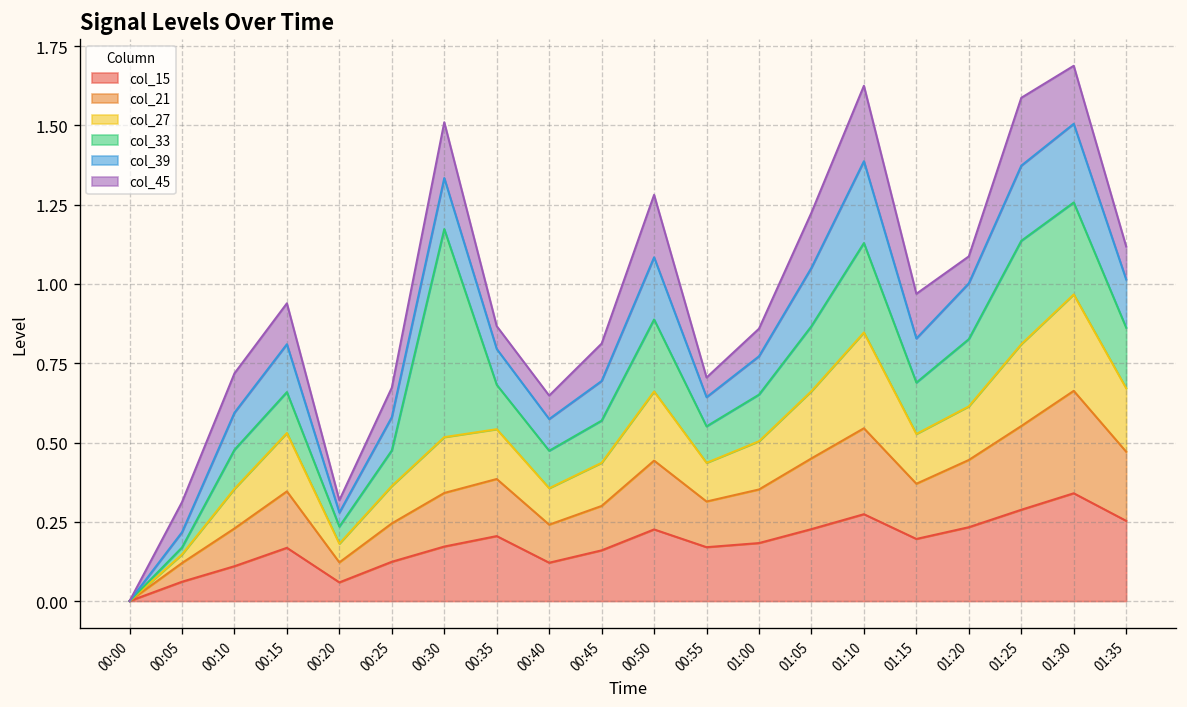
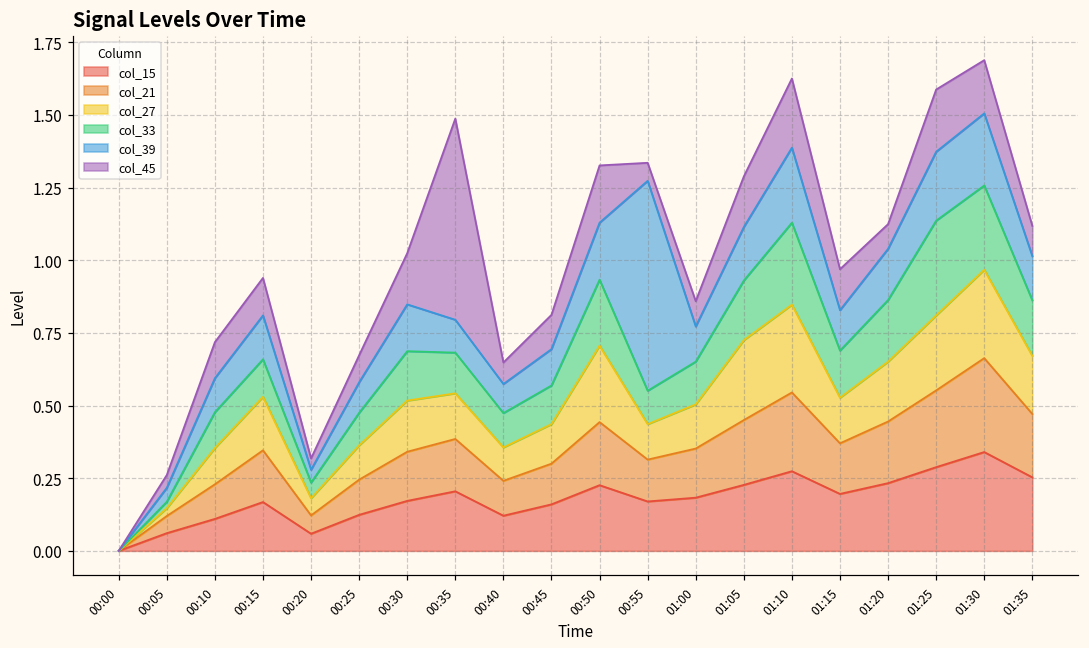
  {
    "col_27": {
      "00:05": 0.03,
      "00:10": 0.13,
      "00:15": 0.18,
      "00:20": 0.06,
      "00:25": 0.12,
      "00:30": 0.18,
      "00:35": 0.16,
      "00:40": 0.12,
      "00:45": 0.14,
-     "00:50": 0.22,
+     "00:50": 0.26,
      "00:55": 0.12,
      "01:00": 0.15,
-     "01:05": 0.21,
+     "01:05": 0.27,
      "01:10": 0.30,
      "01:15": 0.16,
-     "01:20": 0.17,
+     "01:20": 0.21,
      "01:25": 0.26,
      "01:30": 0.30,
      "01:35": 0.20
    },
    "col_33": {
      "00:05": 0.02,
      "00:10": 0.12,
      "00:15": 0.13,
      "00:20": 0.05,
      "00:25": 0.11,
-     "00:30": 0.66,
+     "00:30": 0.17,
      "00:35": 0.14,
      "00:40": 0.12,
      "00:45": 0.13,
      "00:50": 0.23,
      "00:55": 0.11,
      "01:00": 0.15,
      "01:05": 0.20,
      "01:10": 0.28,
      "01:15": 0.16,
      "01:20": 0.21,
      "01:25": 0.33,
      "01:30": 0.29,
      "01:35": 0.19
    },
    "col_39": {
      "00:05": 0.05,
      "00:10": 0.12,
      "00:15": 0.15,
      "00:20": 0.04,
      "00:25": 0.11,
      "00:30": 0.16,
      "00:35": 0.11,
      "00:40": 0.10,
      "00:45": 0.13,
      "00:50": 0.20,
-     "00:55": 0.09,
+     "00:55": 0.72,
      "01:00": 0.12,
      "01:05": 0.18,
      "01:10": 0.26,
      "01:15": 0.14,
      "01:20": 0.18,
      "01:25": 0.24,
      "01:30": 0.25,
      "01:35": 0.15
    },
    "col_45": {
-     "00:05": 0.10,
+     "00:05": 0.04,
      "00:10": 0.12,
      "00:15": 0.13,
      "00:20": 0.04,
      "00:25": 0.09,
      "00:30": 0.18,
-     "00:35": 0.07,
+     "00:35": 0.69,
      "00:40": 0.07,
      "00:45": 0.12,
      "00:50": 0.20,
      "00:55": 0.06,
      "01:00": 0.09,
      "01:05": 0.17,
      "01:10": 0.24,
      "01:15": 0.14,
      "01:20": 0.09,
      "01:25": 0.21,
      "01:30": 0.18,
      "01:35": 0.10
    }
  }
